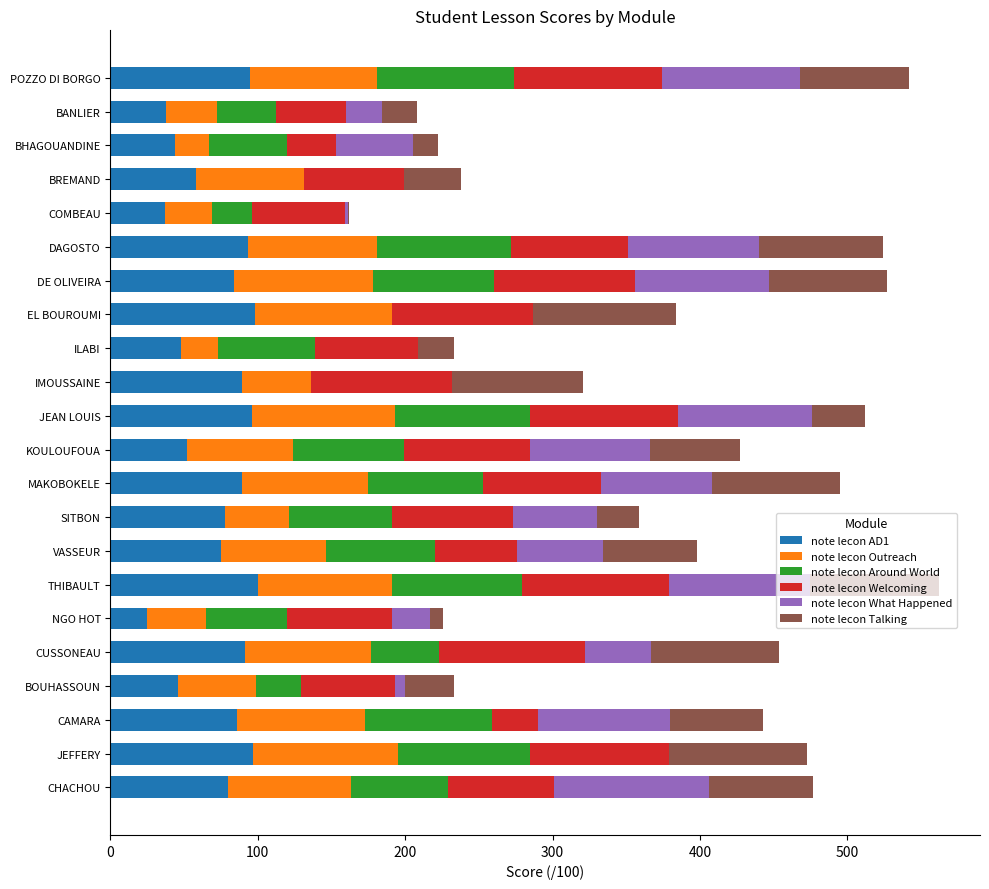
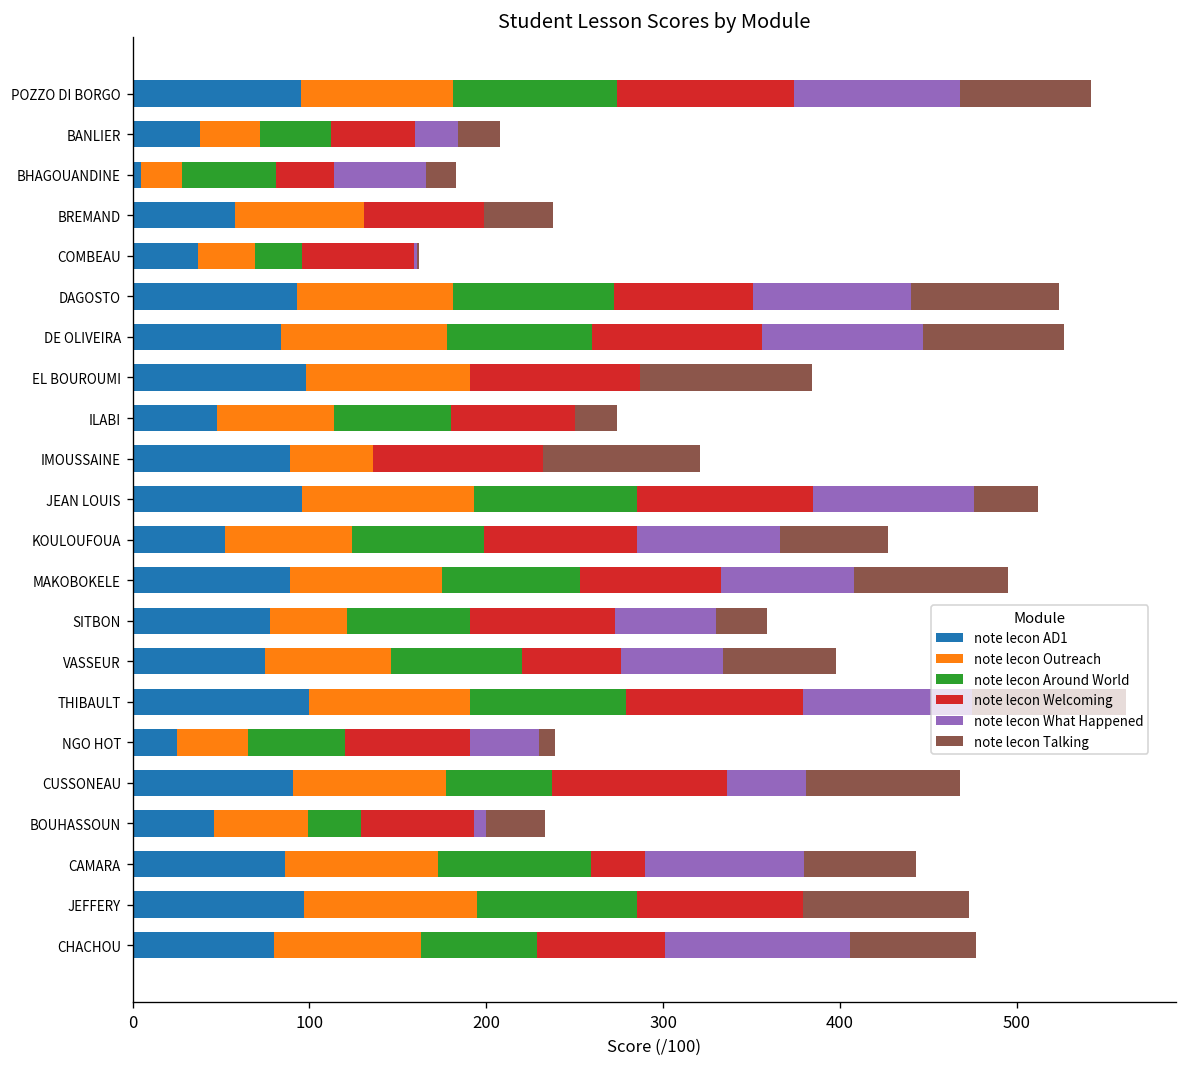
  {
    "note lecon AD1": {
      "POZZO DI BORGO": 95,
      "BANLIER": 38,
-     "BHAGOUANDINE": 44,
+     "BHAGOUANDINE": 5,
      "BREMAND": 58,
      "COMBEAU": 37,
      "DAGOSTO": 93,
      "DE OLIVEIRA": 84,
      "EL BOUROUMI": 98,
      "ILABI": 48,
      "IMOUSSAINE": 89,
      "JEAN LOUIS": 96,
      "KOULOUFOUA": 52,
      "MAKOBOKELE": 89,
      "SITBON": 78,
      "VASSEUR": 75,
      "THIBAULT": 100,
      "NGO HOT": 25,
      "CUSSONEAU": 91,
      "BOUHASSOUN": 46,
      "CAMARA": 86,
      "JEFFERY": 97,
      "CHACHOU": 80
    },
    "note lecon Outreach": {
      "POZZO DI BORGO": 86,
      "BANLIER": 34,
      "BHAGOUANDINE": 23,
      "BREMAND": 73,
      "COMBEAU": 32,
      "DAGOSTO": 88,
      "DE OLIVEIRA": 94,
      "EL BOUROUMI": 93,
-     "ILABI": 25,
+     "ILABI": 66,
      "IMOUSSAINE": 47,
      "JEAN LOUIS": 97,
      "KOULOUFOUA": 72,
      "MAKOBOKELE": 86,
      "SITBON": 43,
      "VASSEUR": 71,
      "THIBAULT": 91,
      "NGO HOT": 40,
      "CUSSONEAU": 86,
      "BOUHASSOUN": 53,
      "CAMARA": 87,
      "JEFFERY": 98,
      "CHACHOU": 83
    },
    "note lecon Around World": {
      "POZZO DI BORGO": 93,
      "BANLIER": 40,
      "BHAGOUANDINE": 53,
      "BREMAND": 0,
      "COMBEAU": 27,
      "DAGOSTO": 91,
      "DE OLIVEIRA": 82,
      "EL BOUROUMI": 0,
      "ILABI": 66,
      "IMOUSSAINE": 0,
      "JEAN LOUIS": 92,
      "KOULOUFOUA": 75,
      "MAKOBOKELE": 78,
      "SITBON": 70,
      "VASSEUR": 74,
      "THIBAULT": 88,
      "NGO HOT": 55,
-     "CUSSONEAU": 46,
+     "CUSSONEAU": 60,
      "BOUHASSOUN": 30,
      "CAMARA": 86,
      "JEFFERY": 90,
      "CHACHOU": 66
    },
    "note lecon Welcoming": {
      "POZZO DI BORGO": 100,
      "BANLIER": 48,
      "BHAGOUANDINE": 33,
      "BREMAND": 68,
      "COMBEAU": 63,
      "DAGOSTO": 79,
      "DE OLIVEIRA": 96,
      "EL BOUROUMI": 96,
      "ILABI": 70,
      "IMOUSSAINE": 96,
      "JEAN LOUIS": 100,
      "KOULOUFOUA": 86,
      "MAKOBOKELE": 80,
      "SITBON": 82,
      "VASSEUR": 56,
      "THIBAULT": 100,
      "NGO HOT": 71,
      "CUSSONEAU": 99,
      "BOUHASSOUN": 64,
      "CAMARA": 31,
      "JEFFERY": 94,
      "CHACHOU": 72
    },
    "note lecon What Happened": {
      "POZZO DI BORGO": 94,
      "BANLIER": 24,
      "BHAGOUANDINE": 52,
      "BREMAND": 0,
      "COMBEAU": 2,
      "DAGOSTO": 89,
      "DE OLIVEIRA": 91,
      "EL BOUROUMI": 0,
      "ILABI": 0,
      "IMOUSSAINE": 0,
      "JEAN LOUIS": 91,
      "KOULOUFOUA": 81,
      "MAKOBOKELE": 75,
      "SITBON": 57,
      "VASSEUR": 58,
-     "NGO HOT": 26,
+     "NGO HOT": 39,
      "CUSSONEAU": 45,
      "BOUHASSOUN": 7,
      "CAMARA": 90,
      "JEFFERY": 0,
      "CHACHOU": 105
    },
    "note lecon Talking": {
      "POZZO DI BORGO": 74,
      "BANLIER": 24,
      "BHAGOUANDINE": 17,
      "BREMAND": 39,
      "DAGOSTO": 84,
      "DE OLIVEIRA": 80,
      "EL BOUROUMI": 97,
      "ILABI": 24,
      "IMOUSSAINE": 89,
      "JEAN LOUIS": 36,
      "KOULOUFOUA": 61,
      "MAKOBOKELE": 87,
      "SITBON": 29,
      "VASSEUR": 64,
      "NGO HOT": 9,
      "CUSSONEAU": 87,
      "BOUHASSOUN": 33,
      "CAMARA": 63,
      "JEFFERY": 94,
      "CHACHOU": 71
    }
  }
